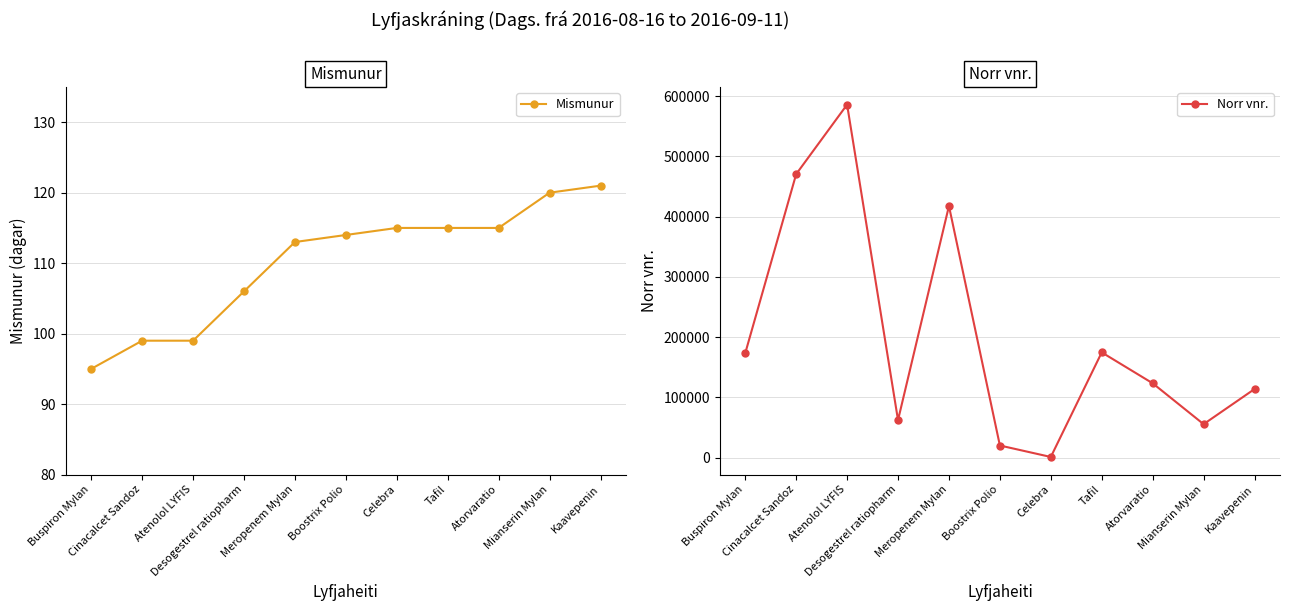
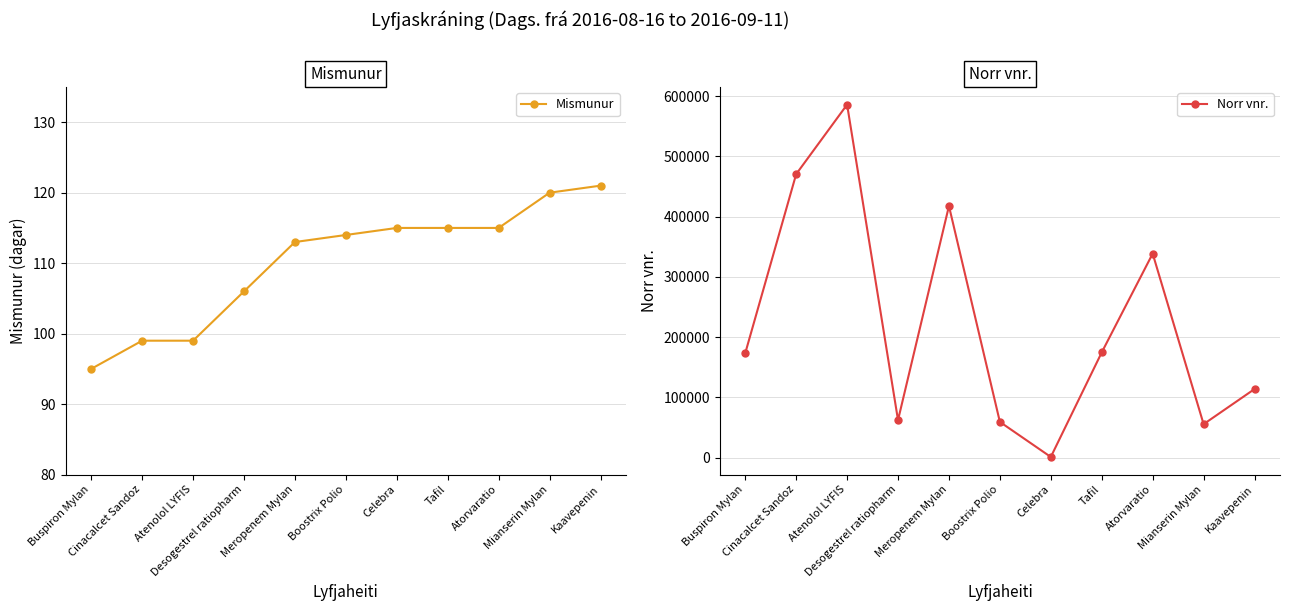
  {
    "Mismunur": {
      "Buspiron Mylan": 95,
      "Cinacalcet Sandoz": 99,
      "Atenolol LYFIS": 99,
      "Desogestrel ratiopharm": 106,
      "Meropenem Mylan": 113,
      "Boostrix Polio": 114,
      "Celebra": 115,
      "Tafil": 115,
      "Atorvaratio": 115,
      "Mianserin Mylan": 120,
      "Kaavepenin": 121
    },
    "Norr vnr.": {
      "Buspiron Mylan": 170000,
      "Cinacalcet Sandoz": 470000,
      "Atenolol LYFIS": 590000,
      "Desogestrel ratiopharm": 60000,
      "Meropenem Mylan": 420000,
-     "Boostrix Polio": 20000,
+     "Boostrix Polio": 60000,
      "Celebra": 0,
      "Tafil": 170000,
-     "Atorvaratio": 120000,
+     "Atorvaratio": 340000,
      "Mianserin Mylan": 60000,
      "Kaavepenin": 110000
    }
  }
